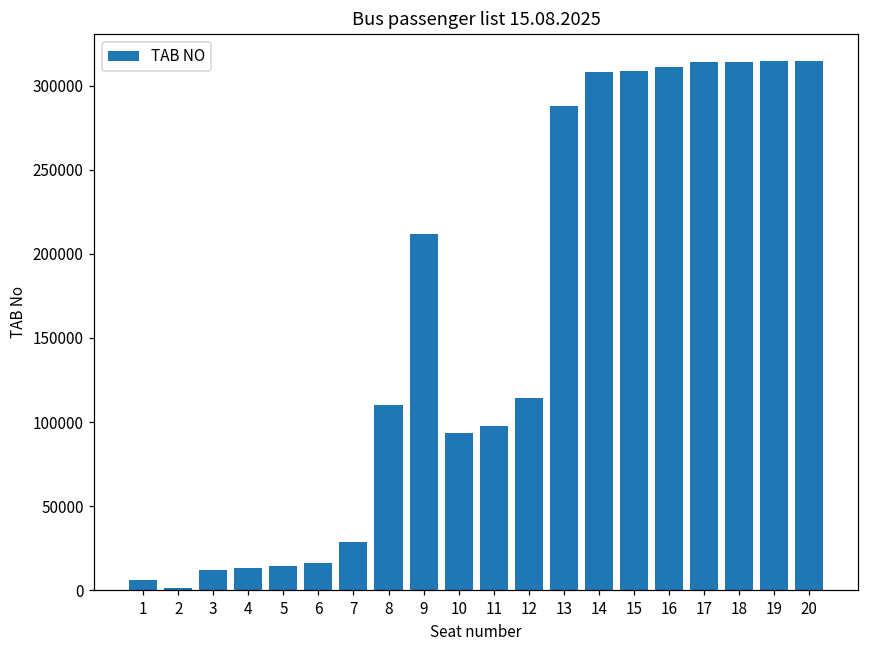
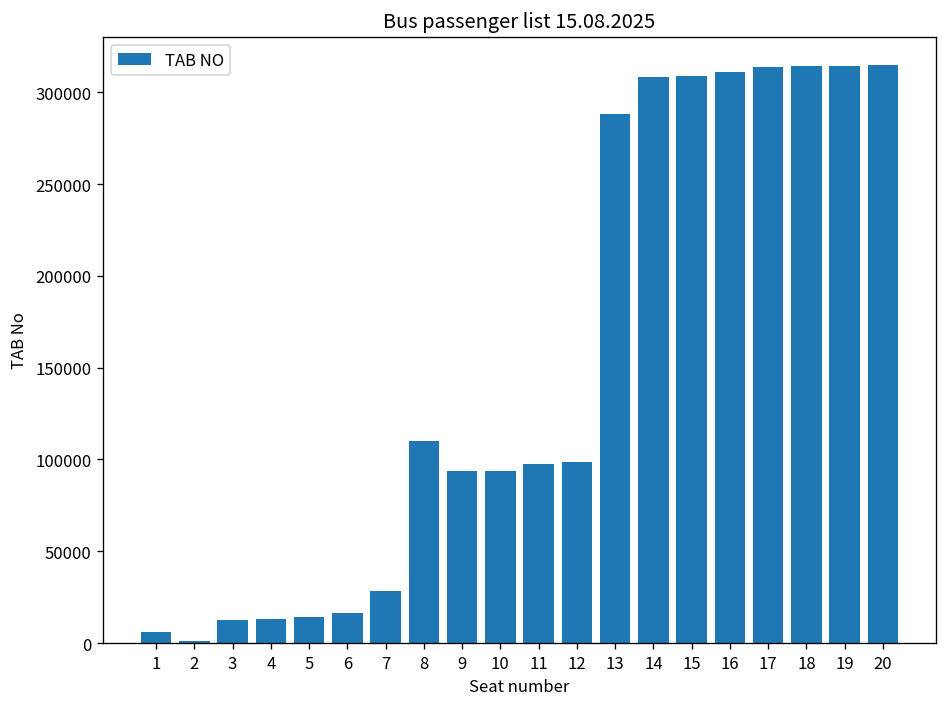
  {
    "1": 6000,
    "3": 12000,
    "4": 13000,
    "5": 14000,
    "6": 16000,
    "7": 29000,
    "8": 110000,
-   "9": 212000,
+   "9": 94000,
    "10": 94000,
    "11": 98000,
-   "12": 114000,
+   "12": 99000,
    "13": 288000,
    "14": 308000,
    "15": 309000,
    "16": 311000,
    "17": 314000,
    "18": 314000,
    "19": 314000,
    "20": 315000
  }
